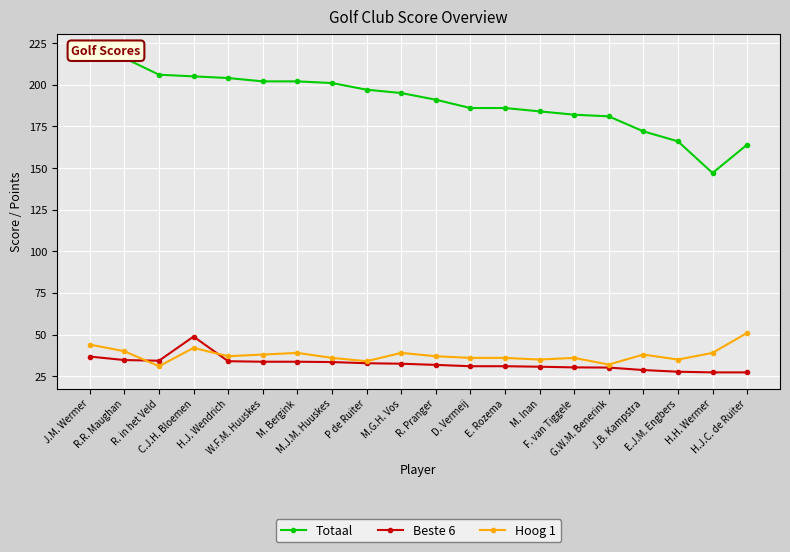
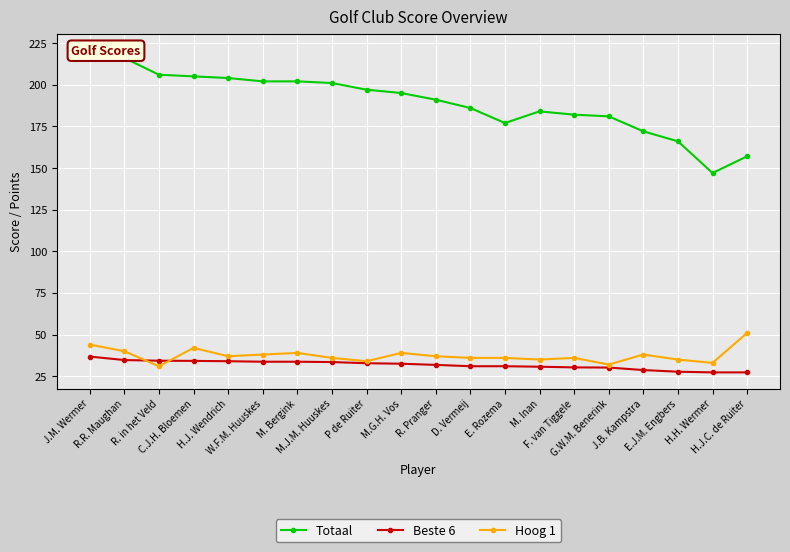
  {
    "Totaal": {
      "R. in het Veld": 206,
      "C.J.H. Bloemen": 205,
      "H.J. Wendrich": 204,
      "W.F.M. Huuskes": 202,
      "M. Bergink": 202,
      "M.J.M. Huuskes": 201,
      "P de Ruiter": 197,
      "M.G.H. Vos": 195,
      "R. Pranger": 191,
      "D. Vermeij": 186,
-     "E. Rozema": 186,
+     "E. Rozema": 177,
      "M. Inan": 184,
      "F. van Tiggele": 182,
      "G.W.M. Benerink": 181,
      "J.B. Kampstra": 172,
      "E.J.M. Engbers": 166,
      "H.H. Wermer": 147,
-     "H.J.C. de Ruiter": 164
+     "H.J.C. de Ruiter": 157
    },
    "Beste 6": {
      "J.M. Wermer": 37,
      "R.R. Maughan": 35,
      "R. in het Veld": 34,
-     "C.J.H. Bloemen": 49,
+     "C.J.H. Bloemen": 34,
      "H.J. Wendrich": 34,
      "W.F.M. Huuskes": 34,
      "M. Bergink": 34,
      "M.J.M. Huuskes": 34,
      "M.G.H. Vos": 33,
      "R. Pranger": 32,
      "D. Vermeij": 31,
      "E. Rozema": 31,
      "M. Inan": 31,
      "F. van Tiggele": 30,
      "G.W.M. Benerink": 30,
      "J.B. Kampstra": 29,
      "E.J.M. Engbers": 28,
      "H.H. Wermer": 27,
      "H.J.C. de Ruiter": 27
    },
    "Hoog 1": {
      "J.M. Wermer": 44,
      "R.R. Maughan": 40,
      "R. in het Veld": 31,
      "C.J.H. Bloemen": 42,
      "H.J. Wendrich": 37,
      "W.F.M. Huuskes": 38,
      "M. Bergink": 39,
      "M.J.M. Huuskes": 36,
      "M.G.H. Vos": 39,
      "R. Pranger": 37,
      "D. Vermeij": 36,
      "E. Rozema": 36,
      "M. Inan": 35,
      "F. van Tiggele": 36,
      "G.W.M. Benerink": 32,
      "J.B. Kampstra": 38,
      "E.J.M. Engbers": 35,
-     "H.H. Wermer": 39,
+     "H.H. Wermer": 33,
      "H.J.C. de Ruiter": 51
    }
  }
